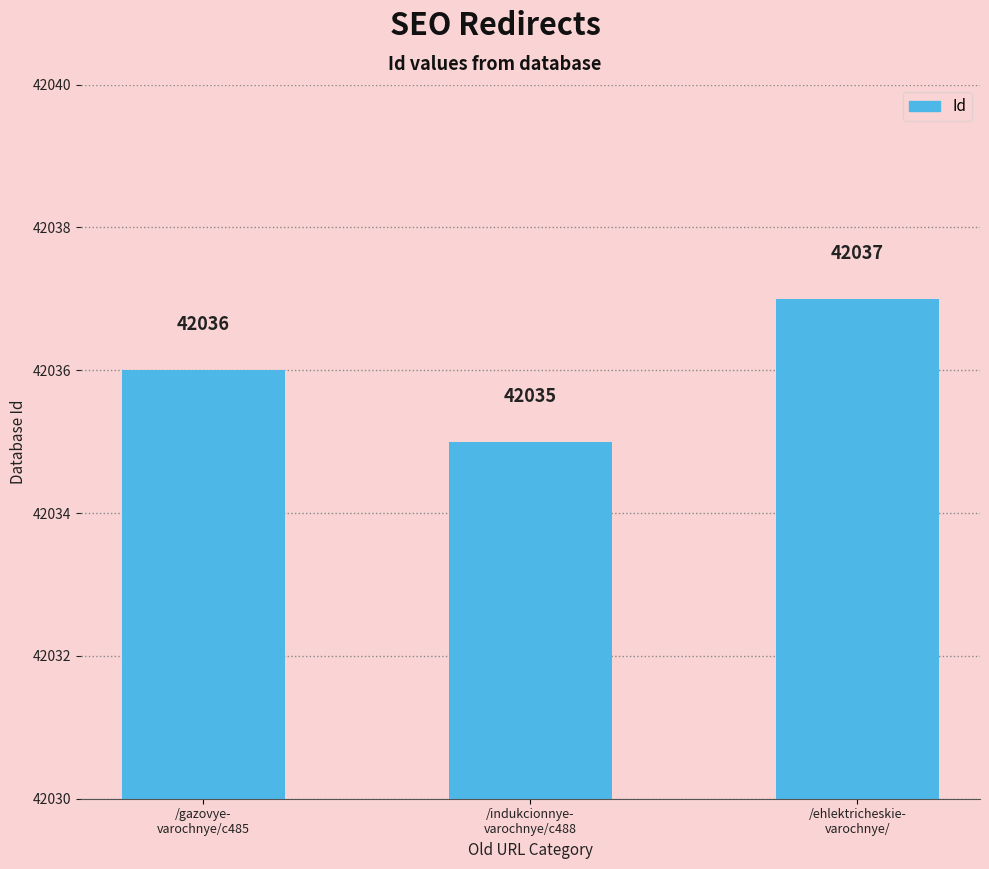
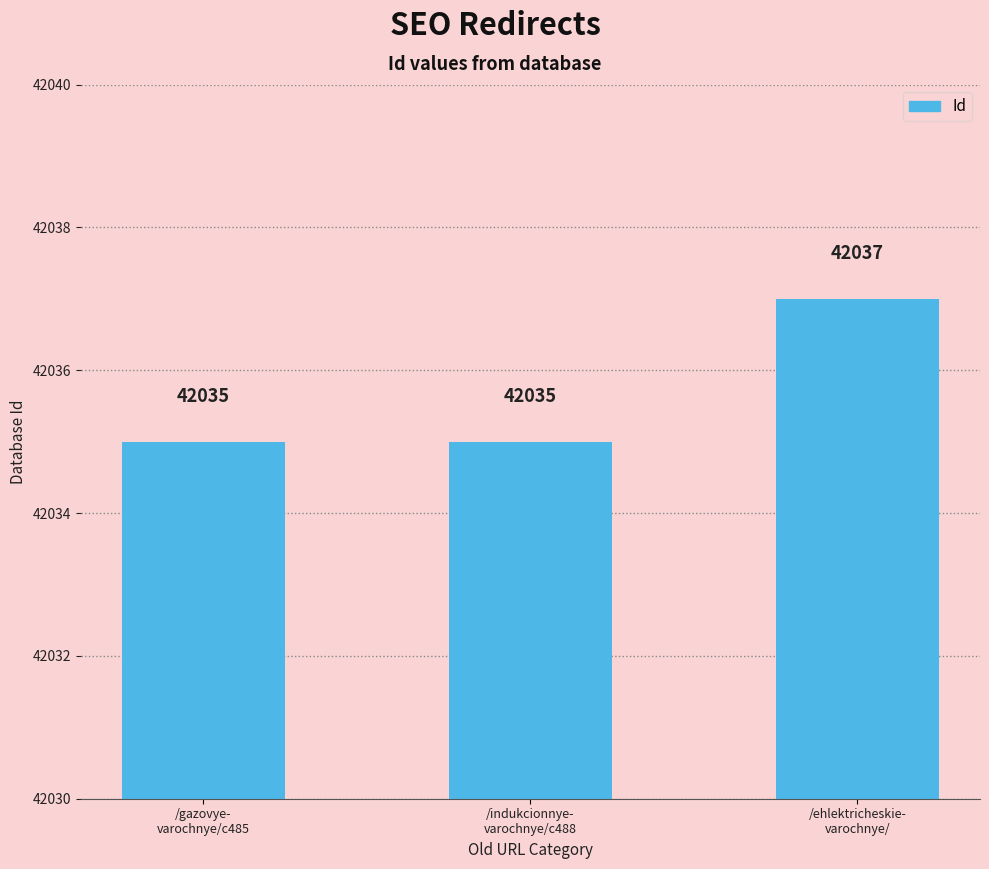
  {
-   "/gazovye- varochnye/c485": 42036
+   "/gazovye- varochnye/c485": 42035
  }
